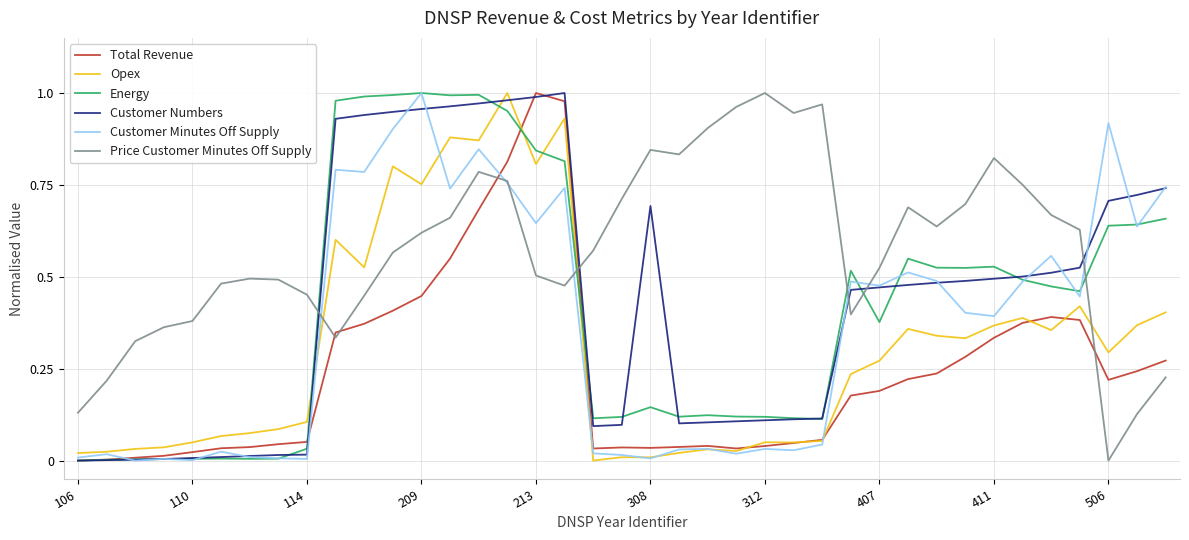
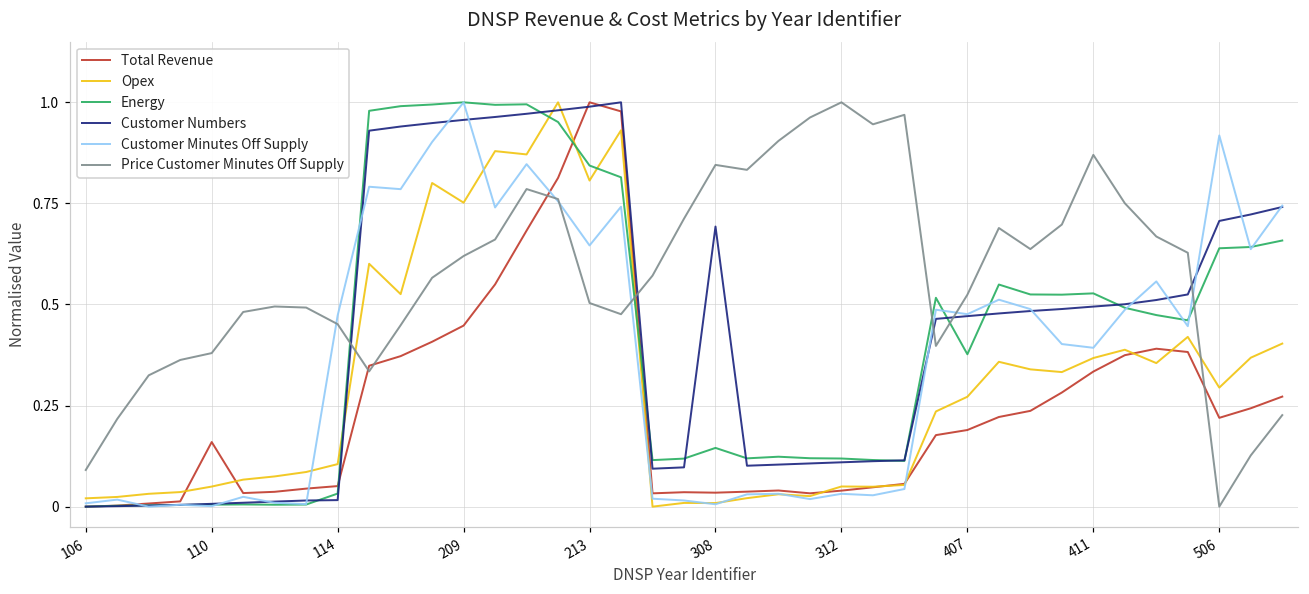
  {
    "Total Revenue": {
-     "110": 0.02,
+     "110": 0.16,
      "114": 0.05,
      "209": 0.45,
      "213": 1.00,
      "308": 0.03,
      "312": 0.04,
      "407": 0.19,
      "411": 0.33,
      "506": 0.22
    },
    "Opex": {
      "106": 0.02,
      "110": 0.05,
      "114": 0.11,
      "209": 0.75,
      "213": 0.81,
      "312": 0.05,
      "407": 0.27,
      "411": 0.37,
      "506": 0.29
    },
    "Energy": {
      "114": 0.03,
      "213": 0.84,
      "308": 0.15,
      "312": 0.12,
      "407": 0.38,
      "411": 0.53,
      "506": 0.64
    },
    "Customer Numbers": {
      "114": 0.02,
      "209": 0.96,
      "213": 0.99,
      "308": 0.69,
      "312": 0.11,
      "411": 0.49,
      "506": 0.71
    },
    "Customer Minutes Off Supply": {
      "106": 0.01,
-     "114": 0.00,
+     "114": 0.47,
      "213": 0.65,
      "312": 0.03,
      "411": 0.39,
      "506": 0.92
    },
    "Price Customer Minutes Off Supply": {
-     "106": 0.13,
+     "106": 0.09,
      "110": 0.38,
      "114": 0.45,
      "209": 0.62,
      "213": 0.50,
      "308": 0.85,
      "312": 1.00,
      "407": 0.52,
-     "411": 0.82,
+     "411": 0.87,
      "506": 0.00
    }
  }
